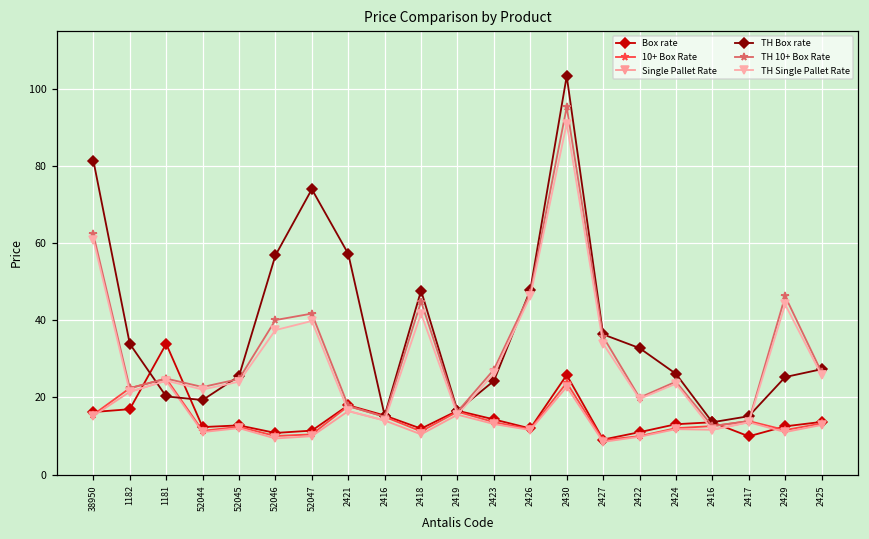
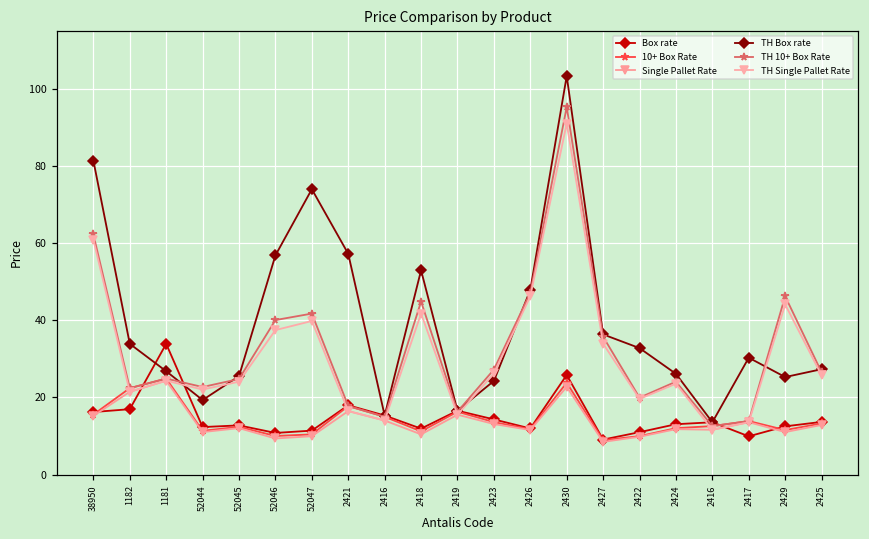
  {
    "Box rate": {
      "1182": 17,
      "1181": 34,
      "52044": 12,
      "52046": 11,
      "52047": 11,
      "2430": 26,
      "2422": 11,
      "2424": 13,
      "2417": 10,
      "2429": 13
    },
    "TH Box rate": {
      "38950": 81,
      "1182": 34,
-     "1181": 20,
+     "1181": 27,
      "52044": 19,
      "52045": 26,
      "52046": 57,
      "52047": 74,
      "2421": 57,
-     "2418": 48,
+     "2418": 53,
      "2423": 24,
      "2426": 48,
      "2430": 103,
      "2422": 33,
      "2424": 26,
-     "2417": 15,
+     "2417": 30,
      "2429": 25,
      "2425": 27
    }
  }
